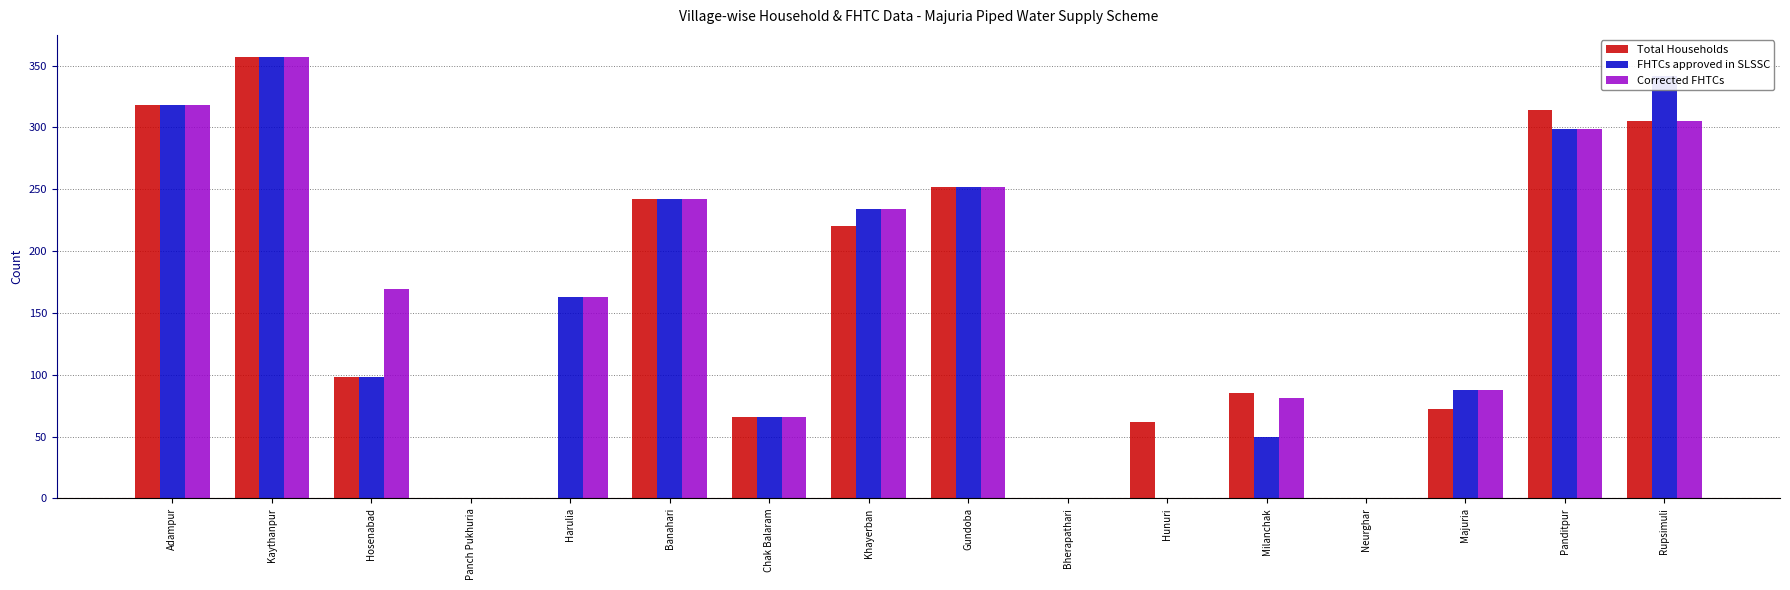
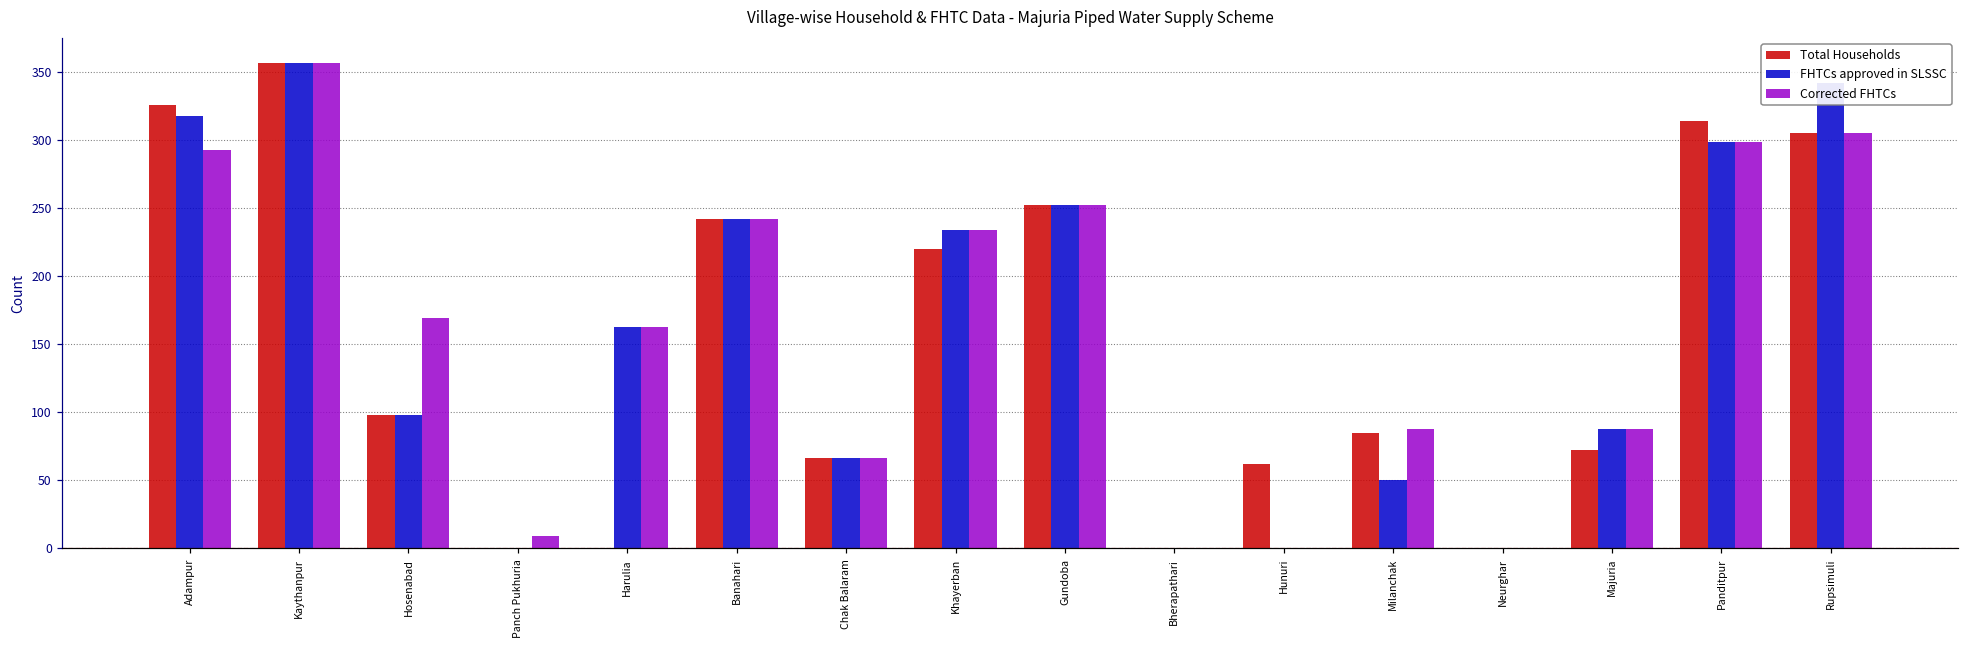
  {
    "Total Households": {
-     "Adampur": 318,
+     "Adampur": 326,
      "Kaythanpur": 357,
      "Hosenabad": 98,
      "Panch Pukhuria": 0,
      "Harulia": 0,
      "Banahari": 242,
      "Chak Balaram": 66,
      "Khayerban": 220,
      "Gundoba": 252,
      "Bherapathari": 0,
      "Hunuri": 62,
      "Milanchak": 85,
      "Neurghar": 0,
      "Majuria": 72,
      "Panditpur": 314,
      "Rupsimuli": 305
    },
    "FHTCs approved in SLSSC": {
      "Adampur": 318,
      "Kaythanpur": 357,
      "Hosenabad": 98,
      "Panch Pukhuria": 0,
      "Harulia": 163,
      "Banahari": 242,
      "Chak Balaram": 66,
      "Khayerban": 234,
      "Gundoba": 252,
      "Bherapathari": 0,
      "Hunuri": 0,
      "Milanchak": 50,
      "Neurghar": 0,
      "Majuria": 88,
      "Panditpur": 299
    },
    "Corrected FHTCs": {
-     "Adampur": 318,
+     "Adampur": 293,
      "Kaythanpur": 357,
      "Hosenabad": 169,
-     "Panch Pukhuria": 0,
+     "Panch Pukhuria": 9,
      "Harulia": 163,
      "Banahari": 242,
      "Chak Balaram": 66,
      "Khayerban": 234,
      "Gundoba": 252,
      "Bherapathari": 0,
      "Hunuri": 0,
-     "Milanchak": 81,
+     "Milanchak": 88,
      "Neurghar": 0,
      "Majuria": 88,
      "Panditpur": 299,
      "Rupsimuli": 305
    }
  }
